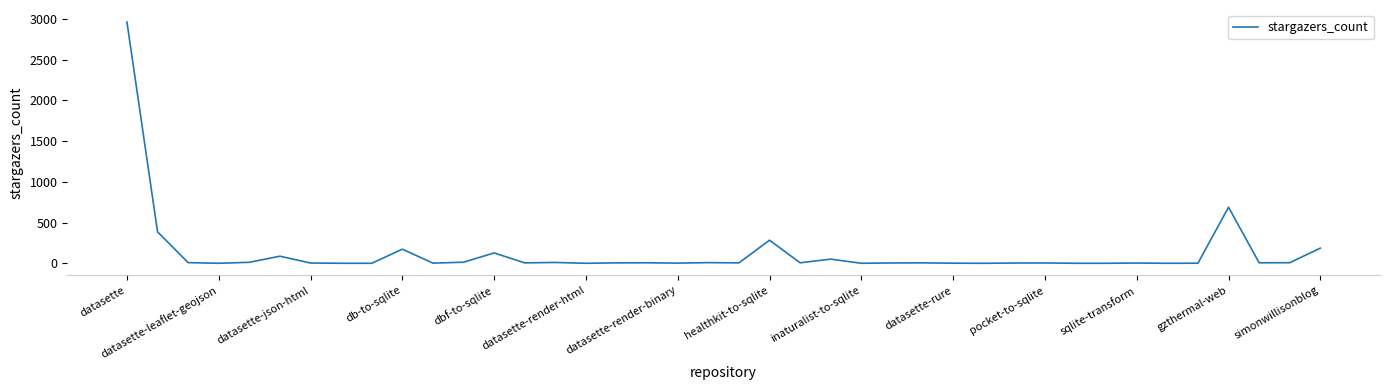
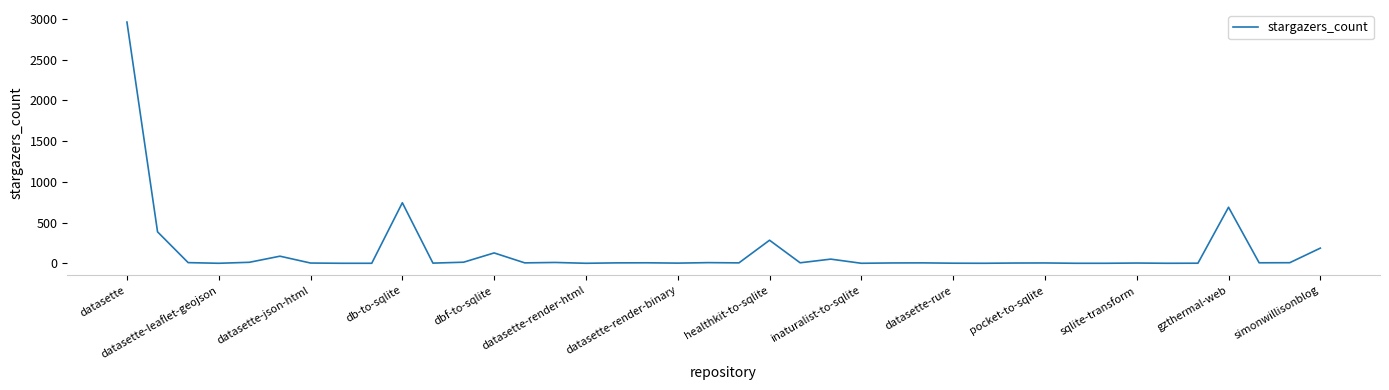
  {
    "datasette": 3000,
    "datasette-leaflet-geojson": 0,
    "datasette-json-html": 0,
-   "db-to-sqlite": 200,
+   "db-to-sqlite": 700,
    "dbf-to-sqlite": 100,
    "datasette-render-html": 0,
    "datasette-render-binary": 0,
    "healthkit-to-sqlite": 300,
    "inaturalist-to-sqlite": 0,
    "datasette-rure": 0,
    "pocket-to-sqlite": 0,
    "sqlite-transform": 0,
    "gzthermal-web": 700,
    "simonwillisonblog": 200
  }
